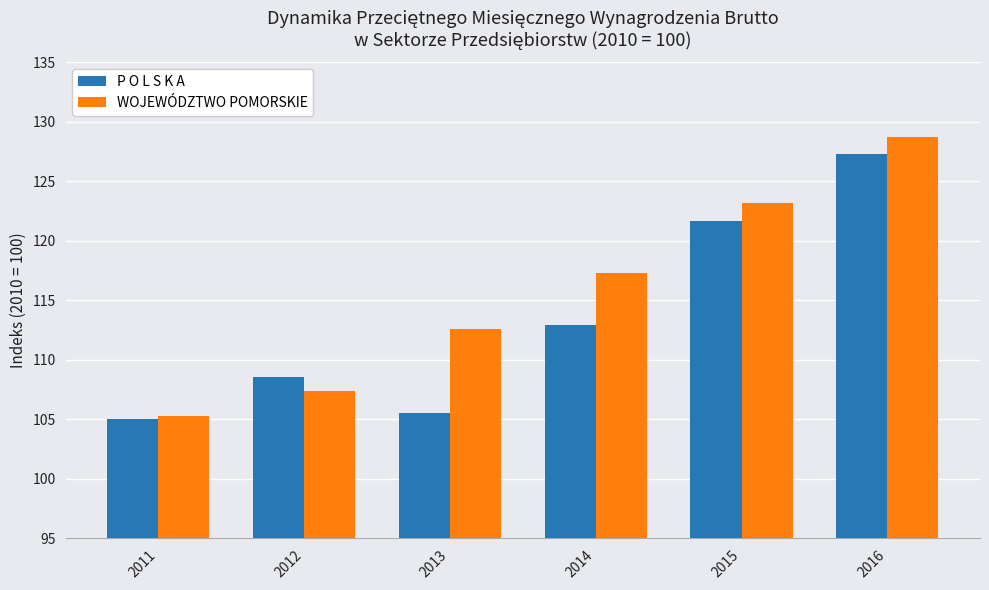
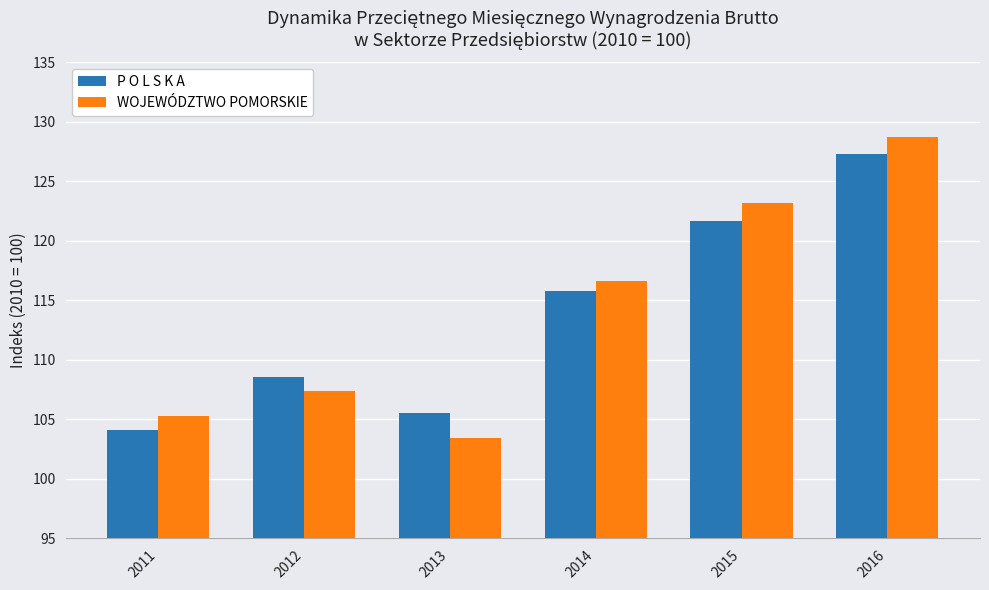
  {
    "P O L S K A": {
-     "2011": 105.0,
+     "2011": 104.1,
      "2012": 108.6,
      "2013": 105.5,
-     "2014": 112.9,
+     "2014": 115.8,
      "2015": 121.7,
      "2016": 127.3
    },
    "WOJEWÓDZTWO POMORSKIE": {
      "2011": 105.3,
      "2012": 107.4,
-     "2013": 112.6,
-     "2014": 117.3,
+     "2013": 103.4,
+     "2014": 116.6,
      "2015": 123.2,
      "2016": 128.7
    }
  }
